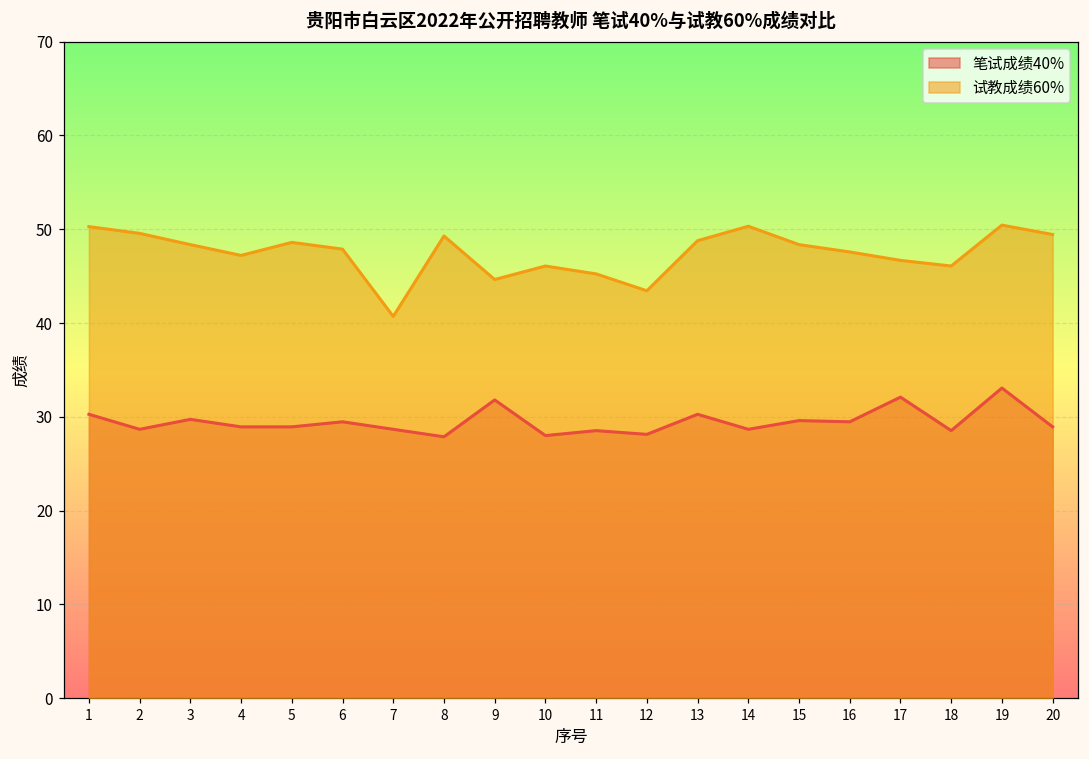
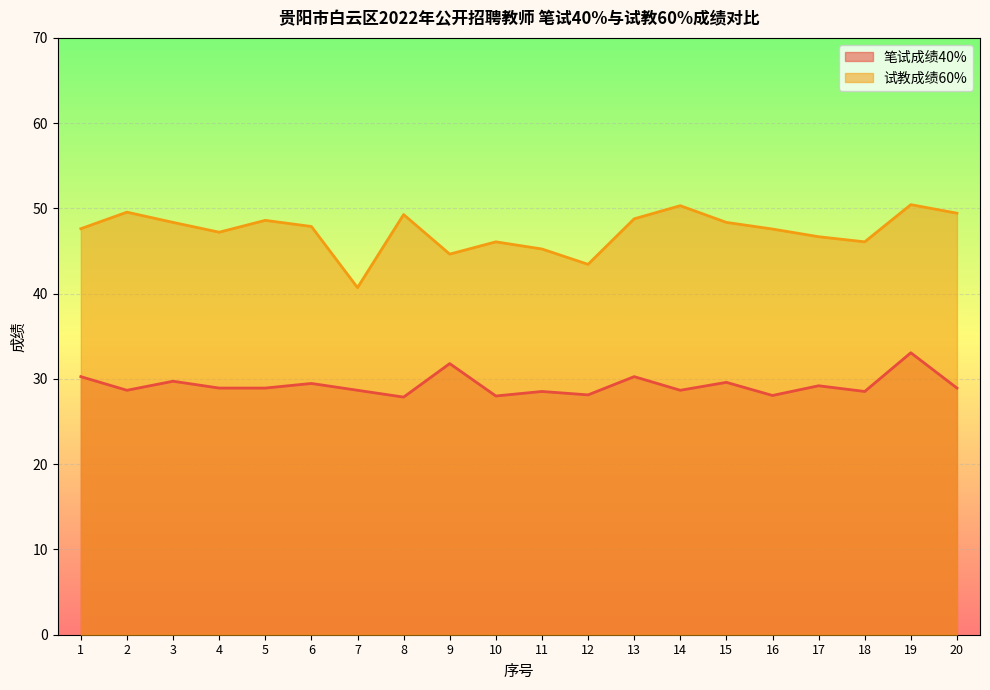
  {
    "笔试成绩40%": {
      "1": 30,
      "2": 29,
      "3": 30,
      "4": 29,
      "5": 29,
      "6": 29,
      "7": 29,
      "8": 28,
      "9": 32,
      "10": 28,
      "11": 29,
      "12": 28,
      "13": 30,
      "14": 29,
      "15": 30,
-     "16": 29,
-     "17": 32,
+     "16": 28,
+     "17": 29,
      "18": 29,
      "19": 33,
      "20": 29
    },
    "试教成绩60%": {
-     "1": 50,
+     "1": 48,
      "2": 50,
      "3": 48,
      "4": 47,
      "5": 49,
      "6": 48,
      "7": 41,
      "8": 49,
      "9": 45,
      "10": 46,
      "11": 45,
      "12": 43,
      "13": 49,
      "14": 50,
      "15": 48,
      "16": 48,
      "17": 47,
      "18": 46,
      "19": 50,
      "20": 49
    }
  }
